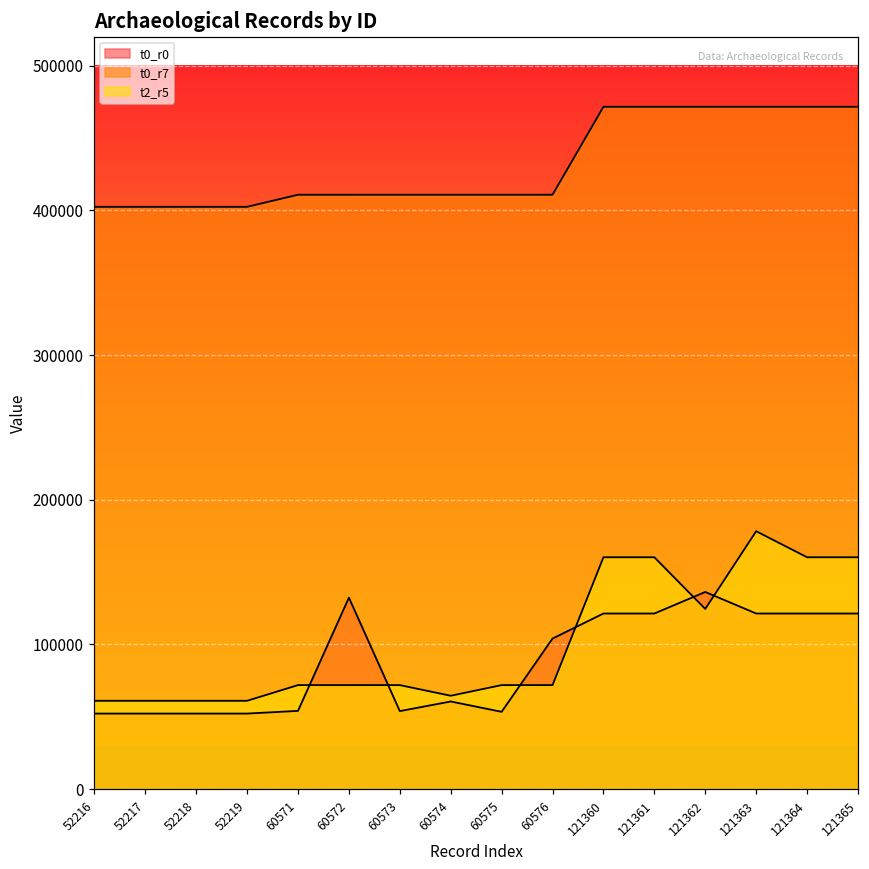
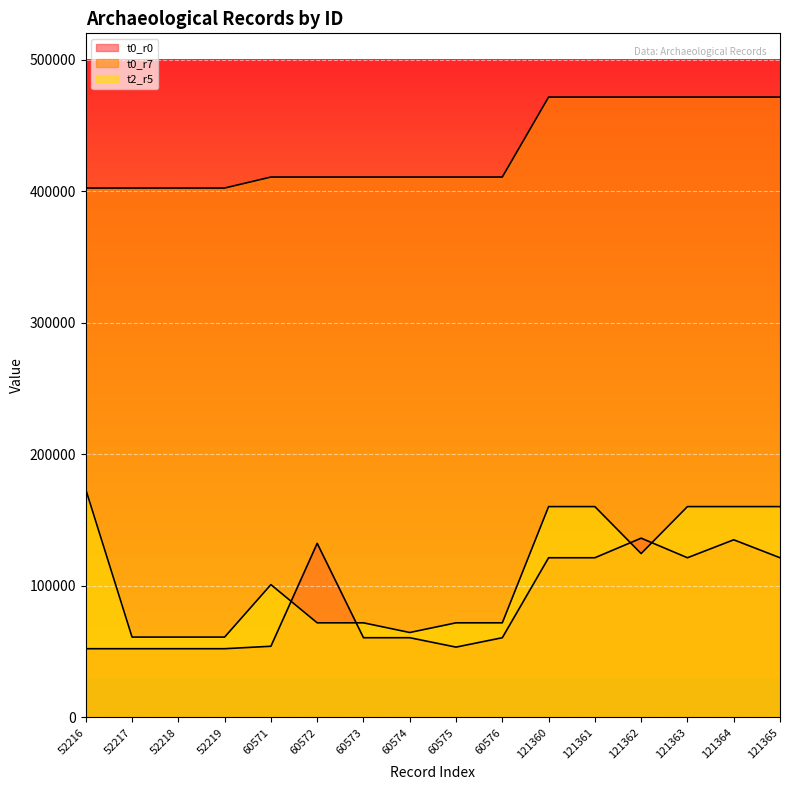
  {
    "t0_r0": {
      "52216": 52000,
      "52217": 52000,
      "52218": 52000,
      "52219": 52000,
      "60571": 54000,
      "60572": 132000,
-     "60573": 54000,
+     "60573": 61000,
      "60574": 61000,
      "60575": 53000,
-     "60576": 104000,
+     "60576": 61000,
      "121360": 121000,
      "121361": 121000,
      "121362": 136000,
      "121363": 121000,
-     "121364": 121000,
+     "121364": 135000,
      "121365": 121000
    },
    "t0_r7": {
      "52216": 402000,
      "52217": 402000,
      "52218": 402000,
      "52219": 402000,
      "60571": 411000,
      "60572": 411000,
      "60573": 411000,
      "60574": 411000,
      "60575": 411000,
      "60576": 411000,
      "121360": 472000,
      "121361": 472000,
      "121362": 472000,
      "121363": 472000,
      "121364": 472000,
      "121365": 472000
    },
    "t2_r5": {
-     "52216": 61000,
+     "52216": 173000,
      "52217": 61000,
      "52218": 61000,
      "52219": 61000,
-     "60571": 72000,
+     "60571": 101000,
      "60572": 72000,
      "60573": 72000,
      "60574": 65000,
      "60575": 72000,
      "60576": 72000,
      "121360": 160000,
      "121361": 160000,
      "121362": 125000,
-     "121363": 178000,
+     "121363": 160000,
      "121364": 160000,
      "121365": 160000
    }
  }
